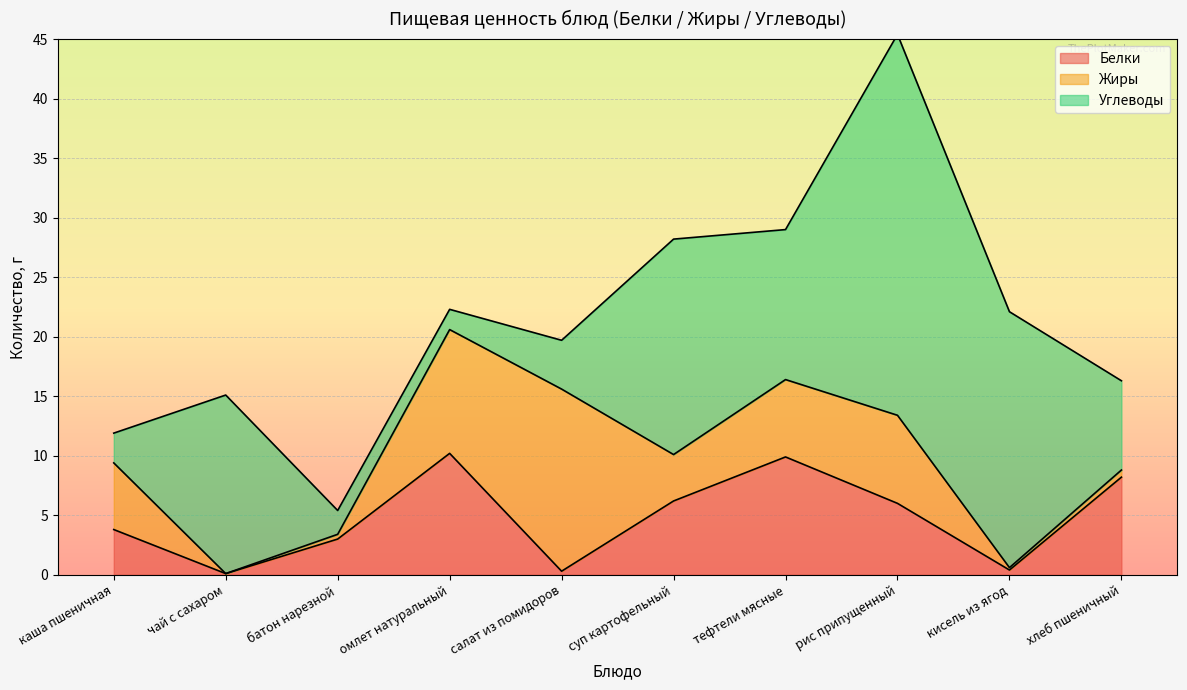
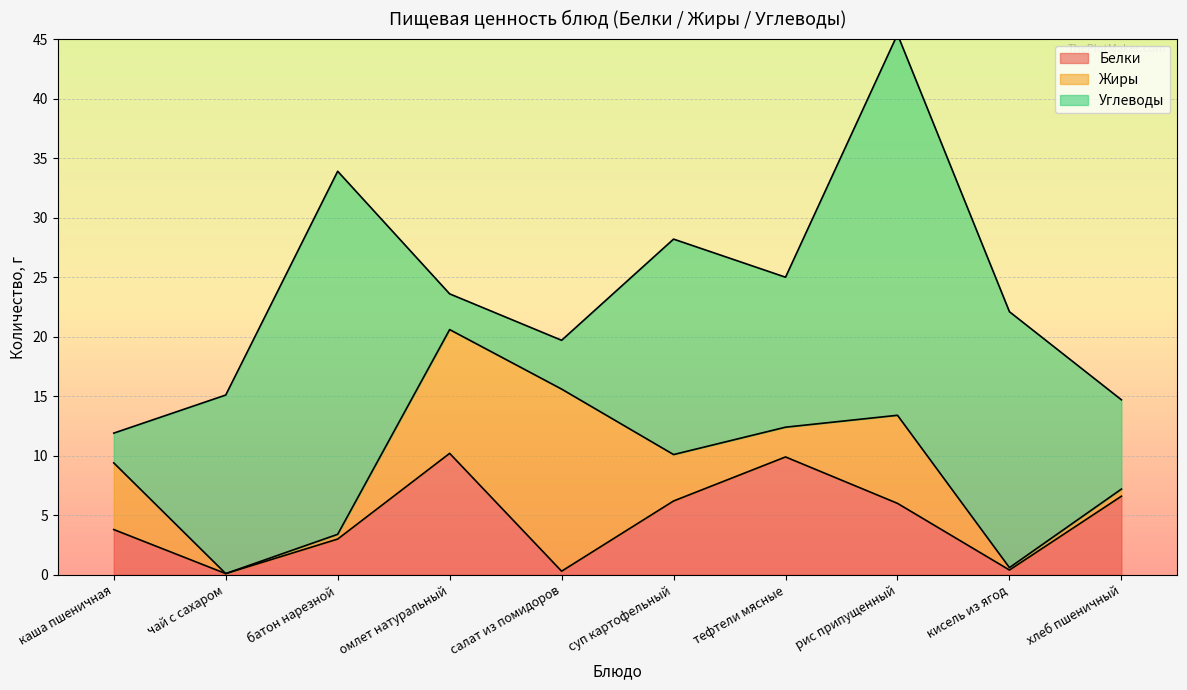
  {
    "Белки": {
      "каша пшеничная": 3.8,
      "батон нарезной": 3.0,
      "омлет натуральный": 10.2,
      "салат из помидоров": 0.3,
      "суп картофельный": 6.2,
      "тефтели мясные": 9.9,
      "рис припущенный": 6.0,
-     "хлеб пшеничный": 8.2
+     "хлеб пшеничный": 6.6
    },
    "Жиры": {
      "каша пшеничная": 5.6,
      "батон нарезной": 0.4,
      "омлет натуральный": 10.4,
      "салат из помидоров": 15.3,
      "суп картофельный": 3.9,
-     "тефтели мясные": 6.5,
+     "тефтели мясные": 2.5,
      "рис припущенный": 7.4,
      "хлеб пшеничный": 0.6
    },
    "Углеводы": {
      "каша пшеничная": 2.5,
      "чай с сахаром": 15.0,
-     "батон нарезной": 2.0,
-     "омлет натуральный": 1.7,
+     "батон нарезной": 30.5,
+     "омлет натуральный": 3.0,
      "салат из помидоров": 4.1,
      "суп картофельный": 18.1,
      "тефтели мясные": 12.6,
      "кисель из ягод": 21.5,
      "хлеб пшеничный": 7.5
    }
  }
